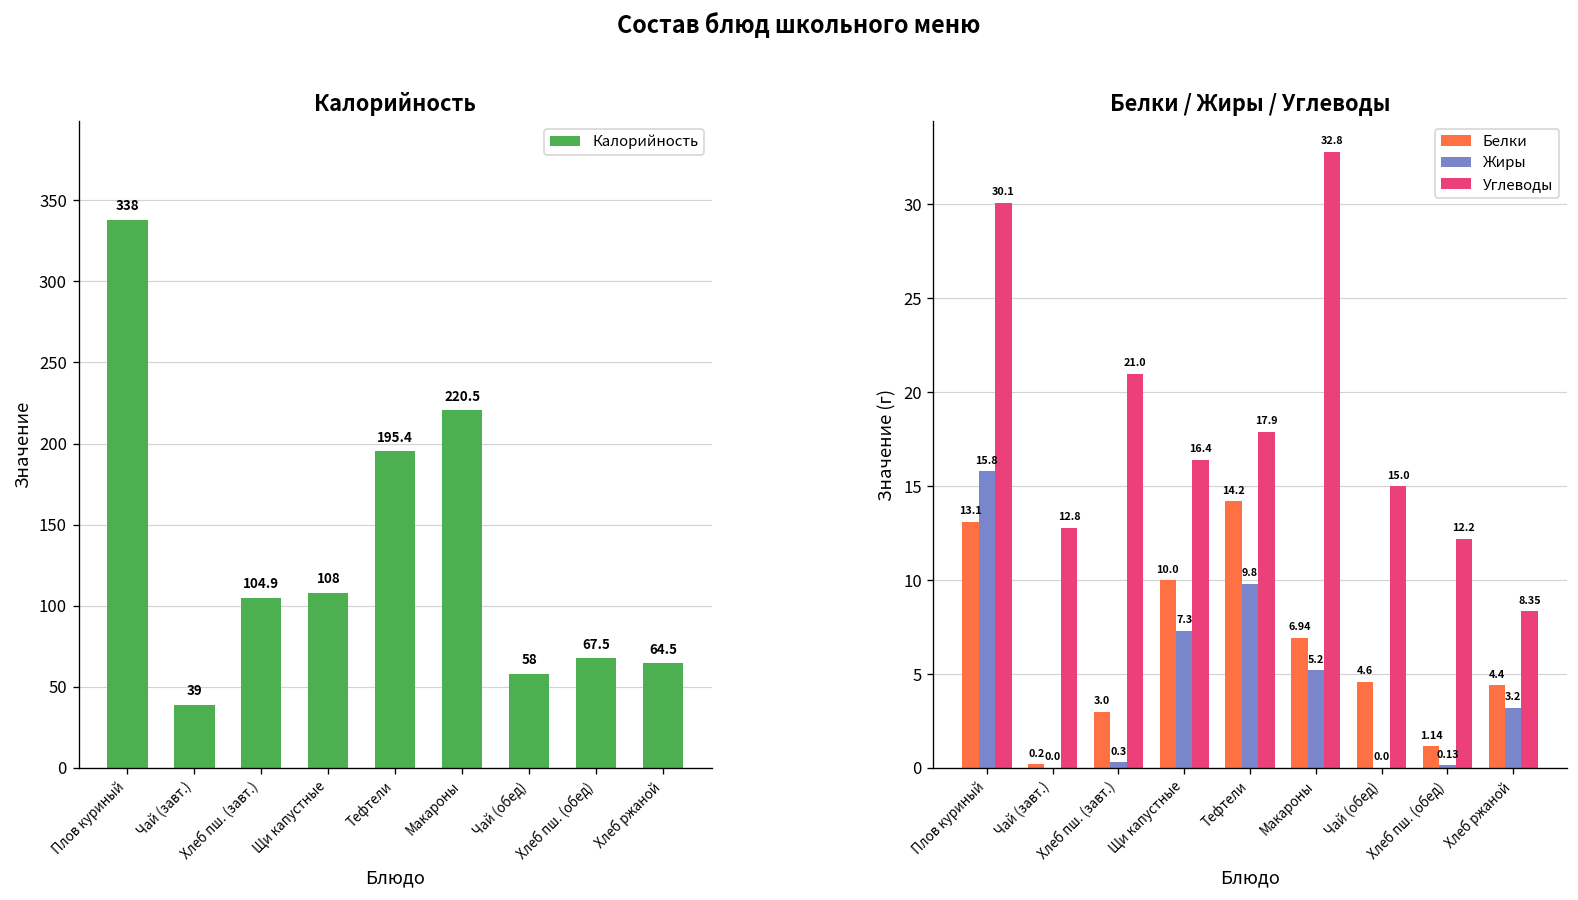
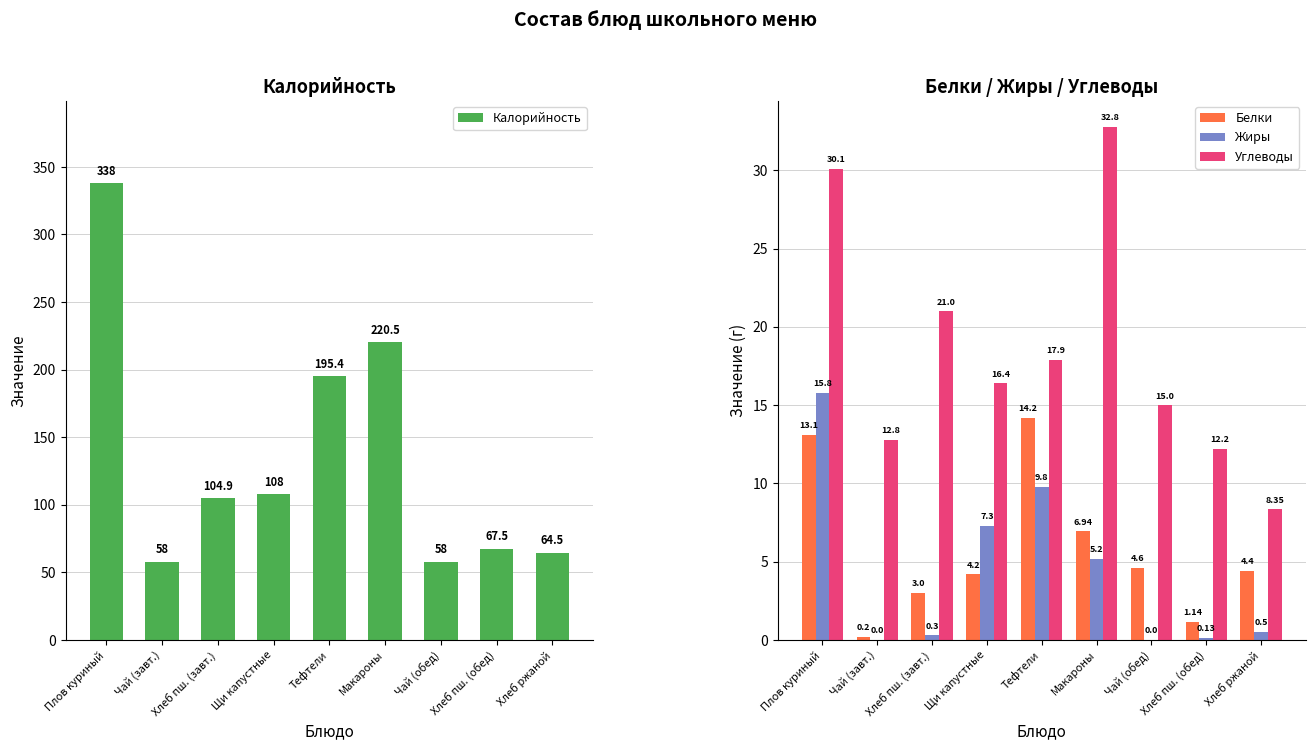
  {
    "Калорийность": {
      "Плов куриный": 338,
-     "Чай (завт.)": 39,
+     "Чай (завт.)": 58,
      "Хлеб пш. (завт.)": 104.9,
      "Щи капустные": 108,
      "Тефтели": 195.4,
      "Макароны": 220.5,
      "Чай (обед)": 58,
      "Хлеб пш. (обед)": 67.5,
      "Хлеб ржаной": 64.5
    },
    "Белки / Жиры / Углеводы": {
      "Белки": {
        "Плов куриный": 13.1,
        "Чай (завт.)": 0.2,
        "Хлеб пш. (завт.)": 3.0,
-       "Щи капустные": 10.0,
+       "Щи капустные": 4.2,
        "Тефтели": 14.2,
        "Макароны": 6.94,
        "Чай (обед)": 4.6,
        "Хлеб пш. (обед)": 1.14,
        "Хлеб ржаной": 4.4
      },
      "Жиры": {
        "Плов куриный": 15.8,
        "Чай (завт.)": 0.0,
        "Хлеб пш. (завт.)": 0.3,
        "Щи капустные": 7.3,
        "Тефтели": 9.8,
        "Макароны": 5.2,
        "Чай (обед)": 0.0,
        "Хлеб пш. (обед)": 0.13,
-       "Хлеб ржаной": 3.2
+       "Хлеб ржаной": 0.5
      },
      "Углеводы": {
        "Плов куриный": 30.1,
        "Чай (завт.)": 12.8,
        "Хлеб пш. (завт.)": 21.0,
        "Щи капустные": 16.4,
        "Тефтели": 17.9,
        "Макароны": 32.8,
        "Чай (обед)": 15.0,
        "Хлеб пш. (обед)": 12.2,
        "Хлеб ржаной": 8.35
      }
    }
  }
